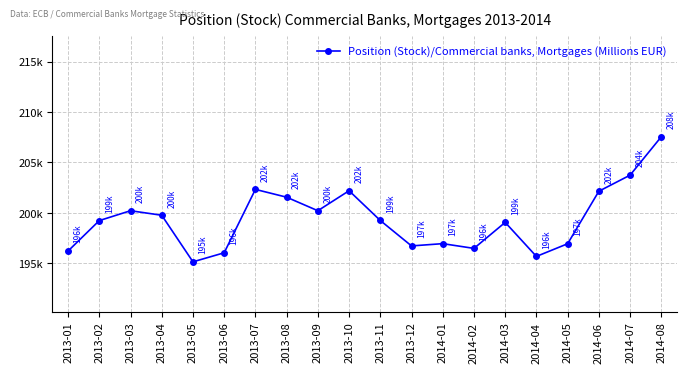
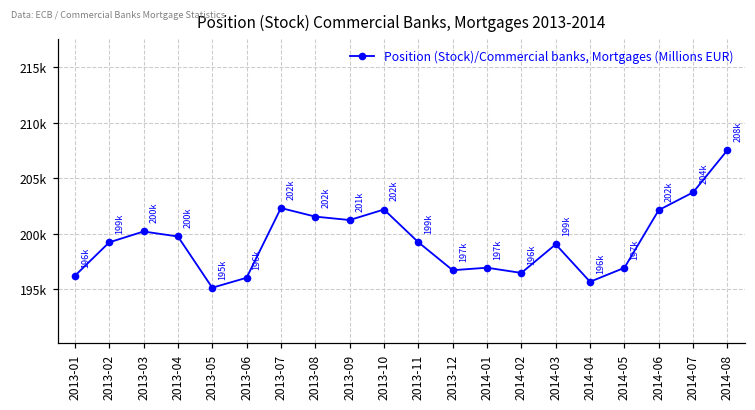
  {
    "2013-01": "196k",
    "2013-02": "199k",
    "2013-03": "200k",
    "2013-04": "200k",
    "2013-05": "195k",
    "2013-06": "196k",
    "2013-07": "202k",
    "2013-08": "202k",
-   "2013-09": "200k",
+   "2013-09": "201k",
    "2013-10": "202k",
    "2013-11": "199k",
    "2013-12": "197k",
    "2014-01": "197k",
    "2014-02": "196k",
    "2014-03": "199k",
    "2014-04": "196k",
    "2014-05": "197k",
    "2014-06": "202k",
    "2014-07": "204k",
    "2014-08": "208k"
  }
